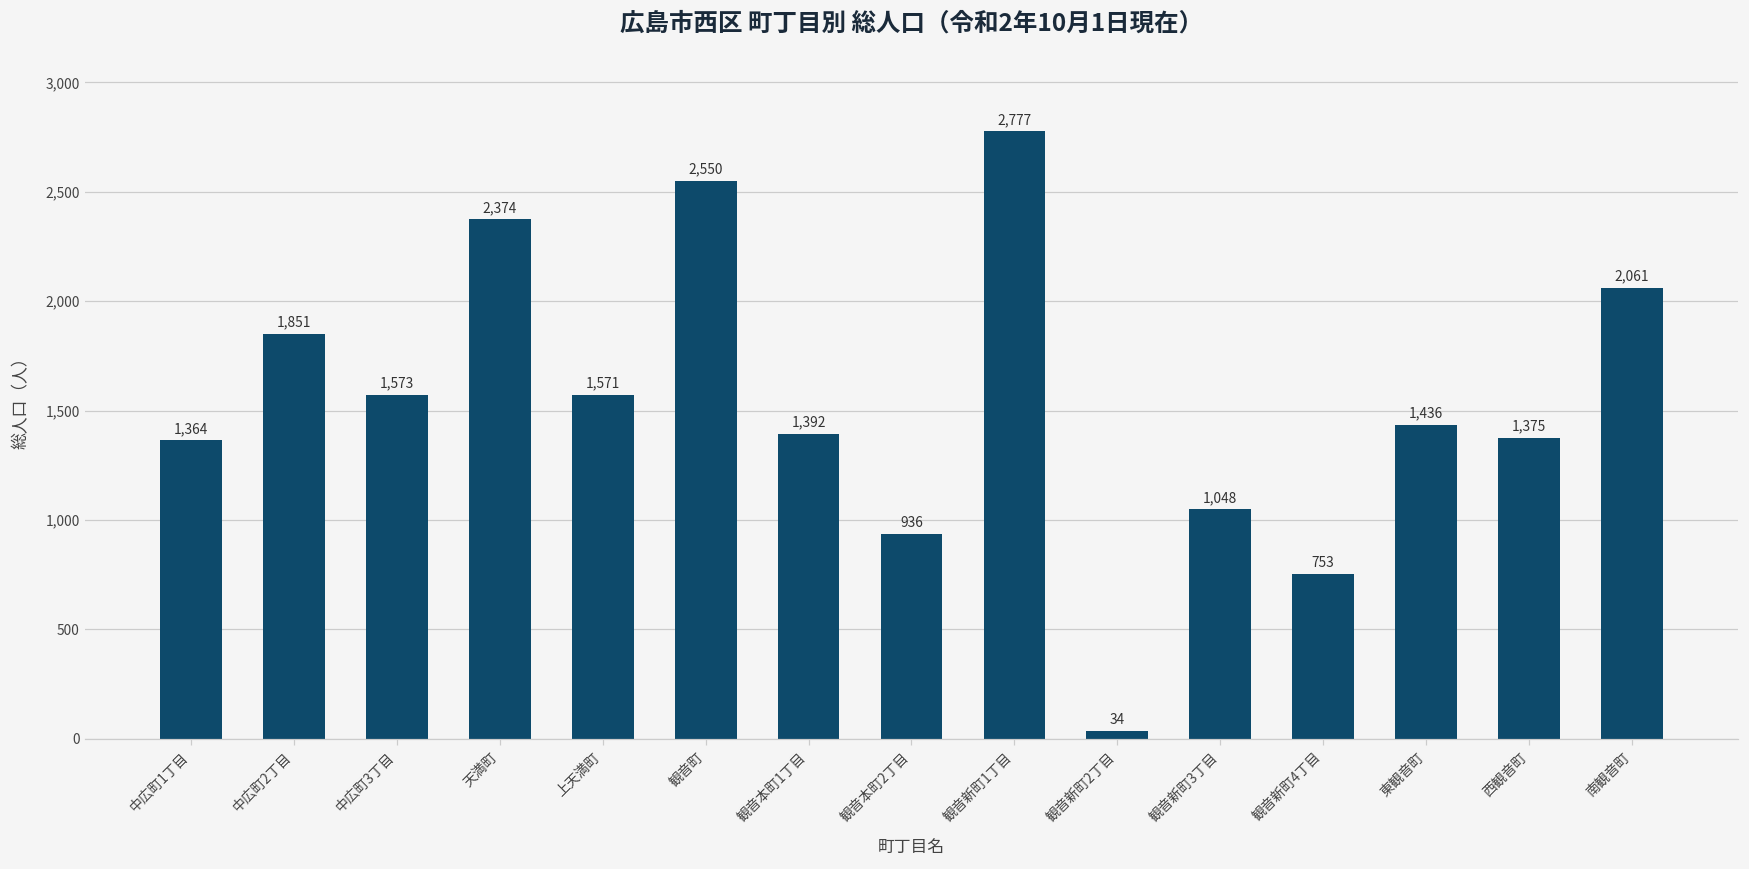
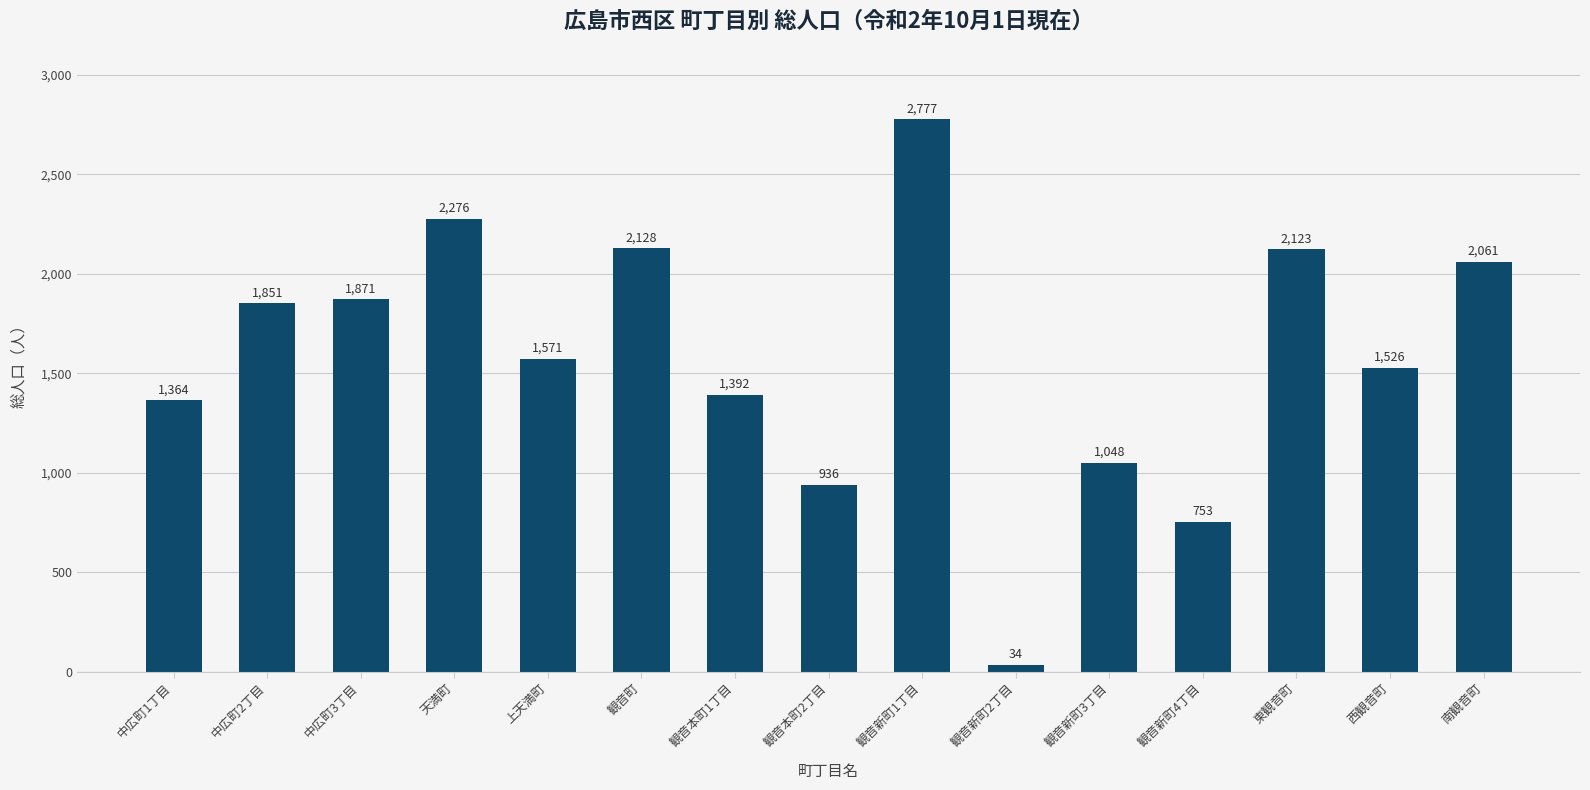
  {
    "中広町1丁目": "1,364",
    "中広町2丁目": "1,851",
-   "中広町3丁目": "1,573",
-   "天満町": "2,374",
+   "中広町3丁目": "1,871",
+   "天満町": "2,276",
    "上天満町": "1,571",
-   "観音町": "2,550",
+   "観音町": "2,128",
    "観音本町1丁目": "1,392",
    "観音本町2丁目": "936",
    "観音新町1丁目": "2,777",
    "観音新町2丁目": "34",
    "観音新町3丁目": "1,048",
    "観音新町4丁目": "753",
-   "東観音町": "1,436",
-   "西観音町": "1,375",
+   "東観音町": "2,123",
+   "西観音町": "1,526",
    "南観音町": "2,061"
  }
